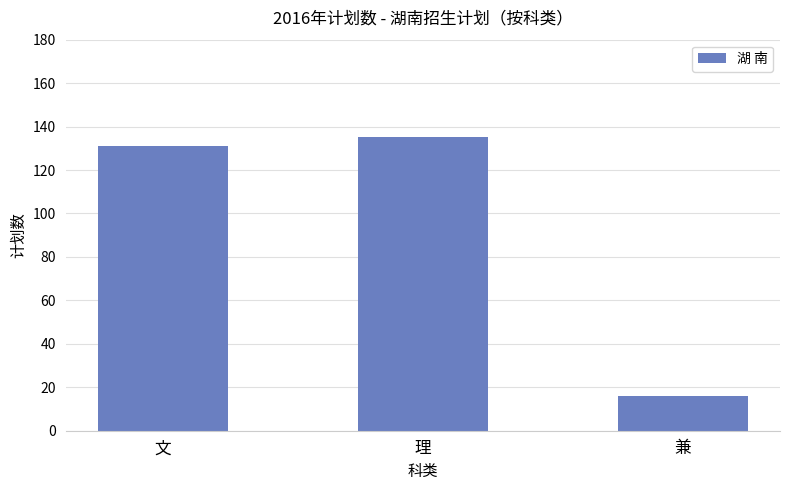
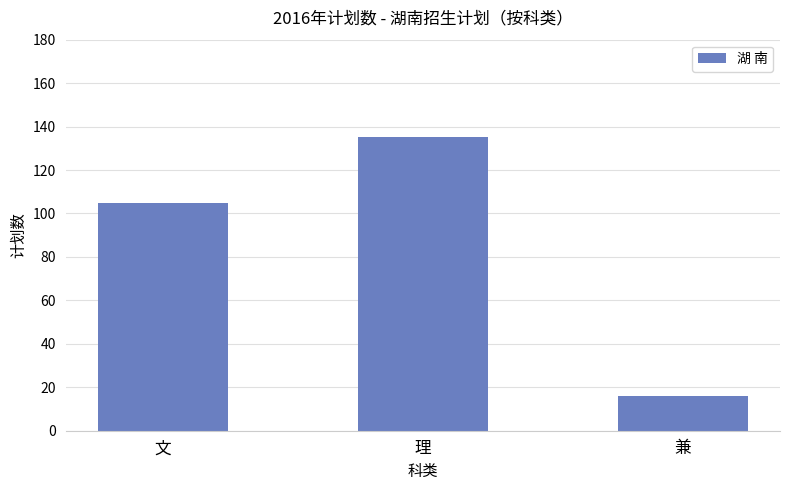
  {
-   "文": 131,
+   "文": 105,
    "理": 135,
    "兼": 16
  }
